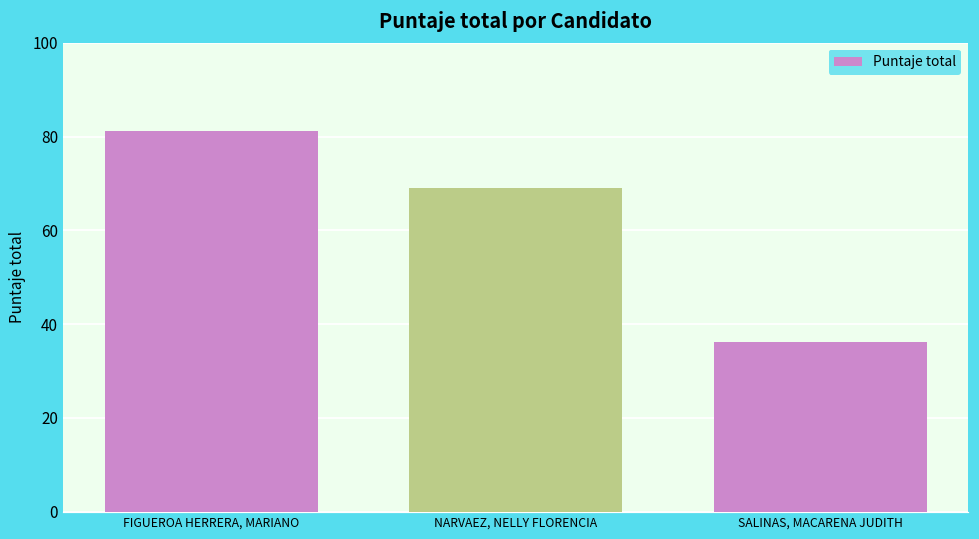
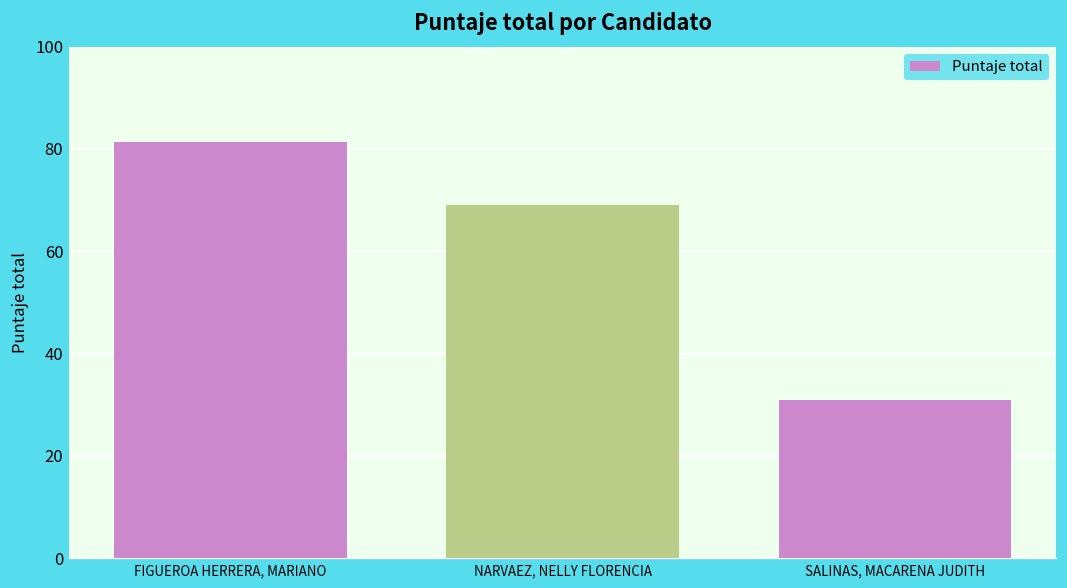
  {
    "FIGUEROA HERRERA, MARIANO": 81,
    "NARVAEZ, NELLY FLORENCIA": 69,
-   "SALINAS, MACARENA JUDITH": 36
+   "SALINAS, MACARENA JUDITH": 31
  }
